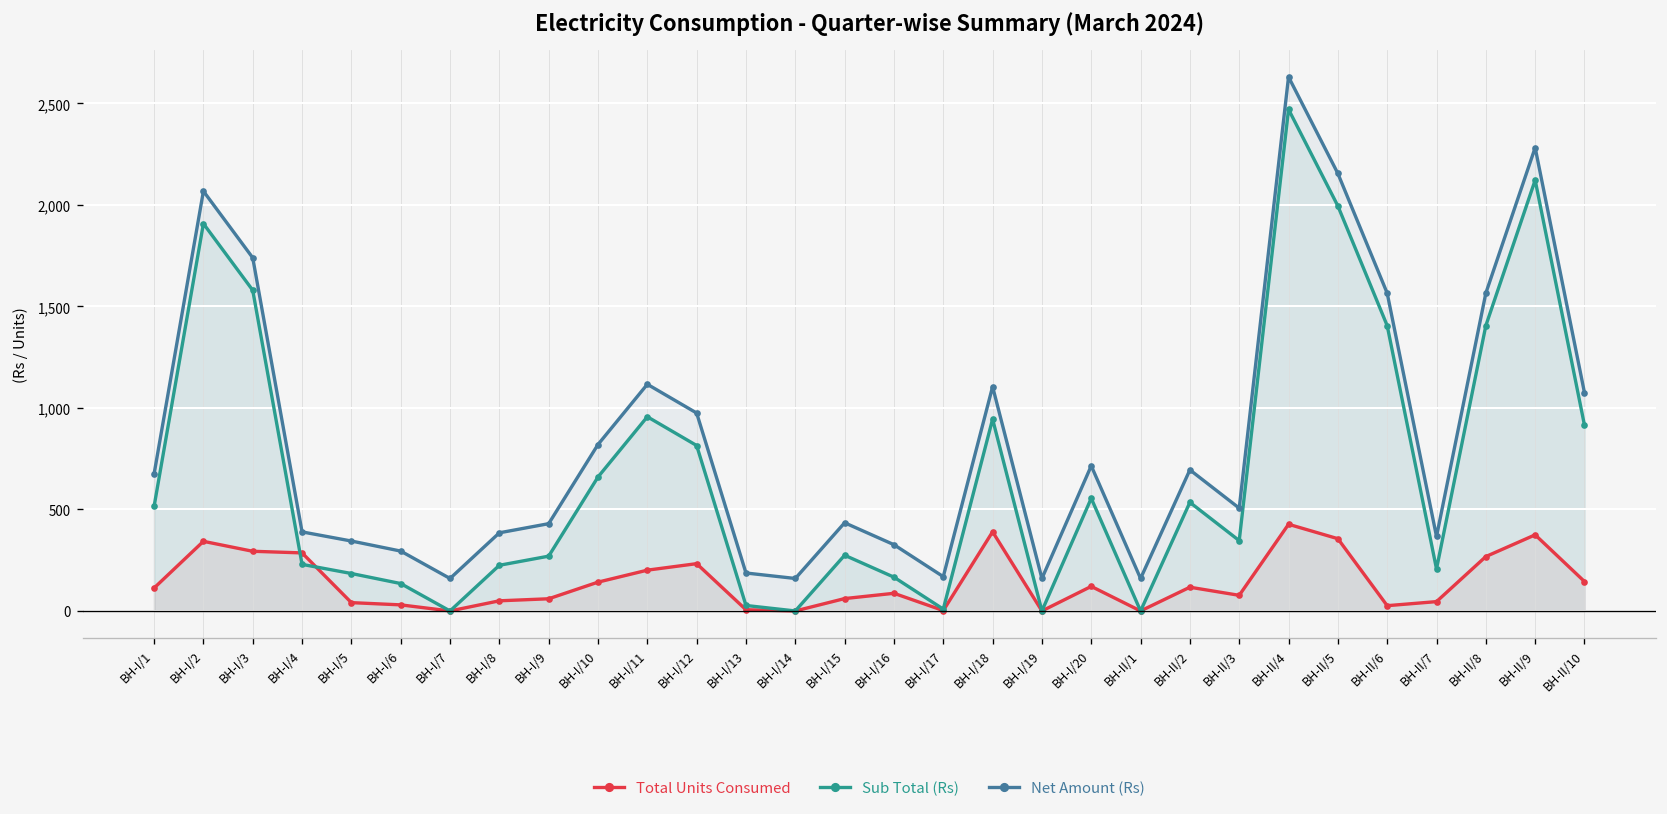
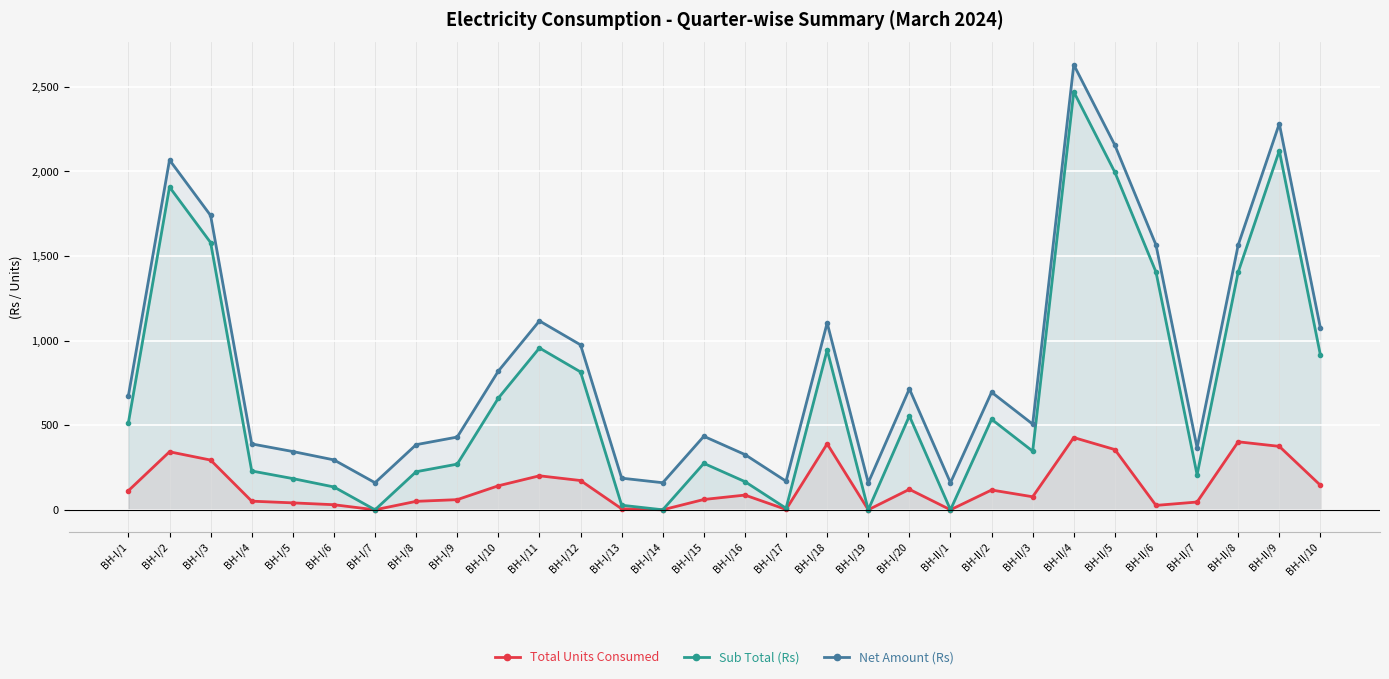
  {
    "Total Units Consumed": {
      "BH-I/1": 110,
      "BH-I/2": 340,
      "BH-I/3": 290,
-     "BH-I/4": 290,
+     "BH-I/4": 50,
      "BH-I/5": 40,
      "BH-I/6": 30,
      "BH-I/8": 50,
      "BH-I/9": 60,
      "BH-I/10": 140,
      "BH-I/11": 200,
-     "BH-I/12": 230,
+     "BH-I/12": 170,
      "BH-I/13": 10,
      "BH-I/15": 60,
      "BH-I/16": 90,
      "BH-I/18": 390,
      "BH-I/20": 120,
      "BH-II/2": 120,
      "BH-II/3": 80,
      "BH-II/4": 430,
      "BH-II/5": 360,
      "BH-II/6": 30,
      "BH-II/7": 50,
-     "BH-II/8": 270,
+     "BH-II/8": 400,
      "BH-II/9": 380,
      "BH-II/10": 150
    }
  }
